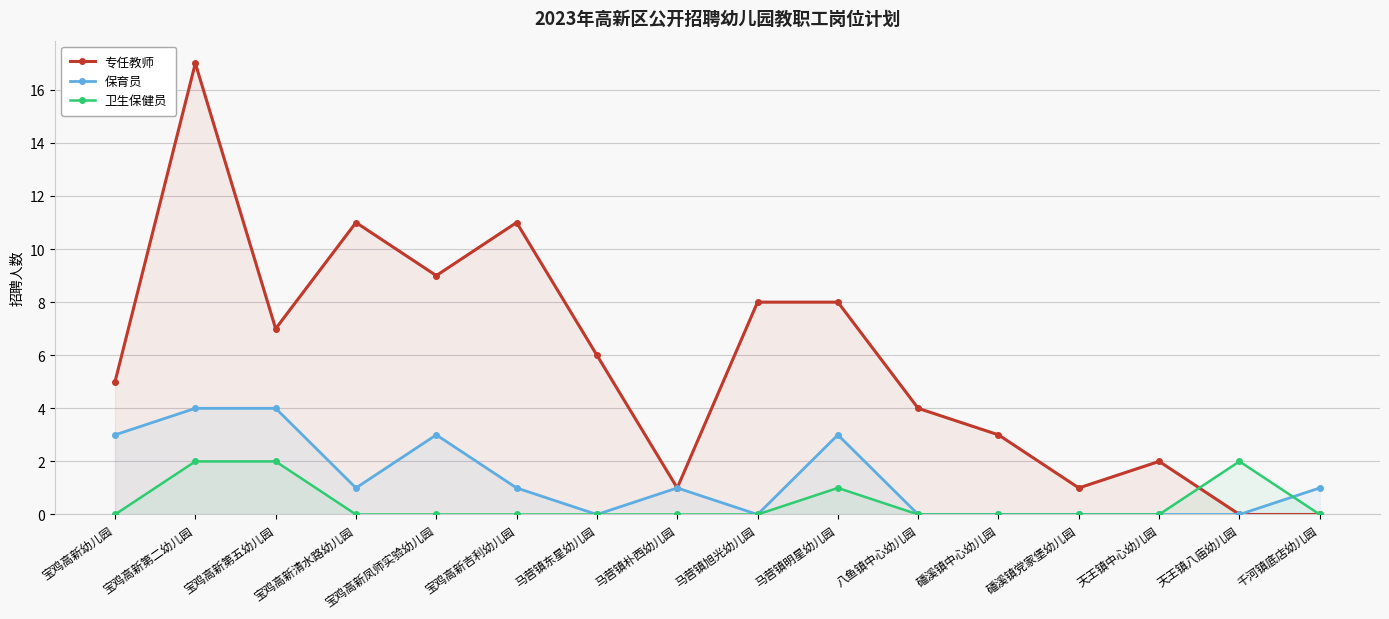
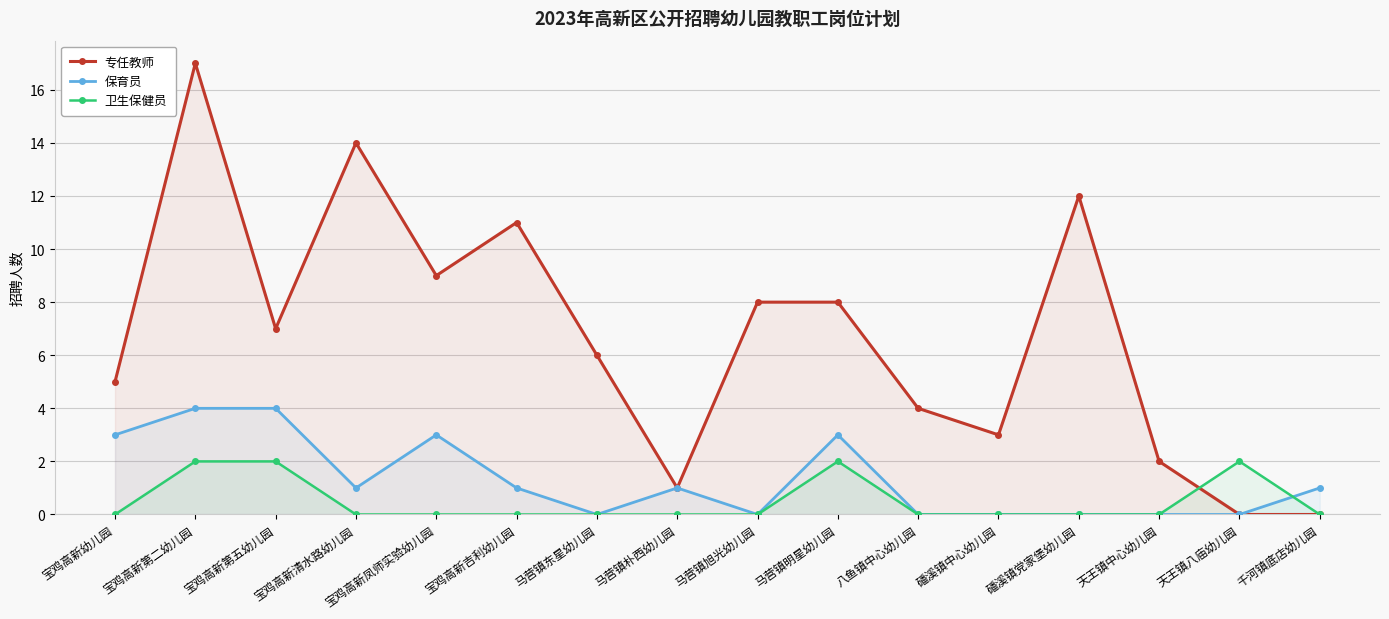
  {
    "专任教师": {
      "宝鸡高新幼儿园": 5,
      "宝鸡高新第二幼儿园": 17,
      "宝鸡高新第五幼儿园": 7,
-     "宝鸡高新清水路幼儿园": 11,
+     "宝鸡高新清水路幼儿园": 14,
      "宝鸡高新凤师实验幼儿园": 9,
      "宝鸡高新吉利幼儿园": 11,
      "马营镇东星幼儿园": 6,
      "马营镇旭光幼儿园": 8,
      "马营镇明星幼儿园": 8,
      "八鱼镇中心幼儿园": 4,
      "磻溪镇中心幼儿园": 3,
-     "磻溪镇党家堡幼儿园": 1,
+     "磻溪镇党家堡幼儿园": 12,
      "天王镇中心幼儿园": 2
    },
    "保育员": {
      "宝鸡高新幼儿园": 3,
      "宝鸡高新第二幼儿园": 4,
      "宝鸡高新第五幼儿园": 4,
      "宝鸡高新清水路幼儿园": 1,
      "宝鸡高新凤师实验幼儿园": 3,
      "宝鸡高新吉利幼儿园": 1,
      "马营镇明星幼儿园": 3,
      "千河镇底店幼儿园": 1
    },
    "卫生保健员": {
      "宝鸡高新幼儿园": 0,
      "宝鸡高新第二幼儿园": 2,
      "宝鸡高新第五幼儿园": 2,
      "宝鸡高新清水路幼儿园": 0,
      "宝鸡高新凤师实验幼儿园": 0,
      "宝鸡高新吉利幼儿园": 0,
      "马营镇朴西幼儿园": 0,
-     "马营镇明星幼儿园": 1,
+     "马营镇明星幼儿园": 2,
      "天王镇八庙幼儿园": 2
    }
  }
